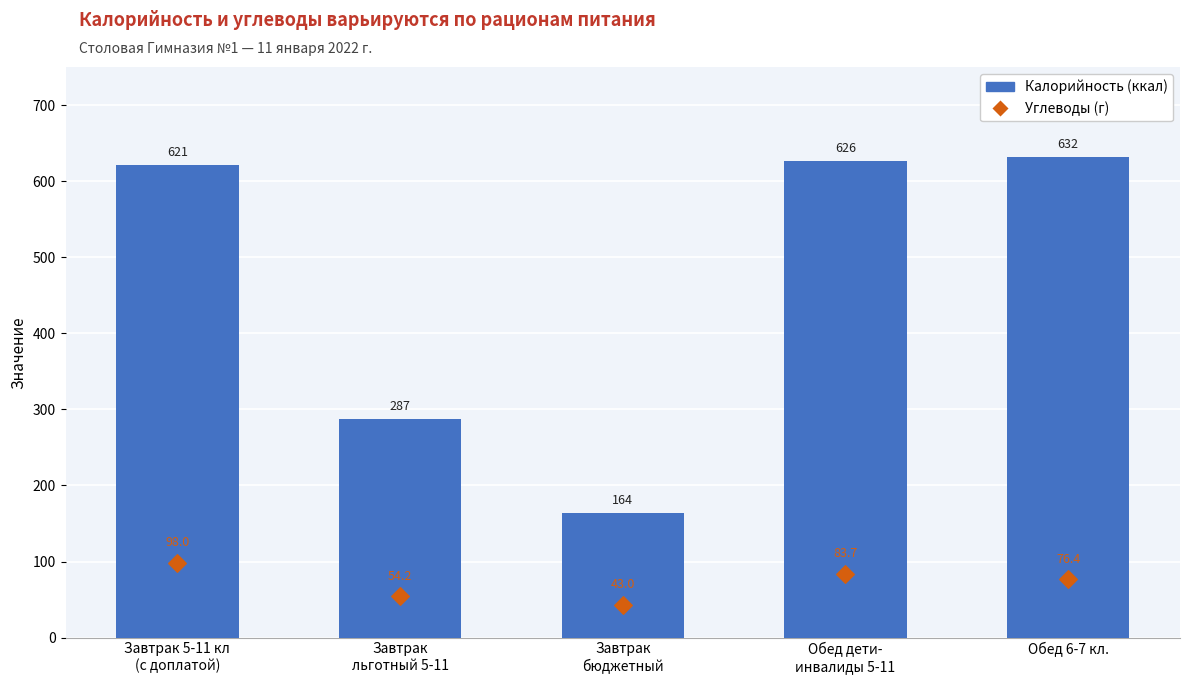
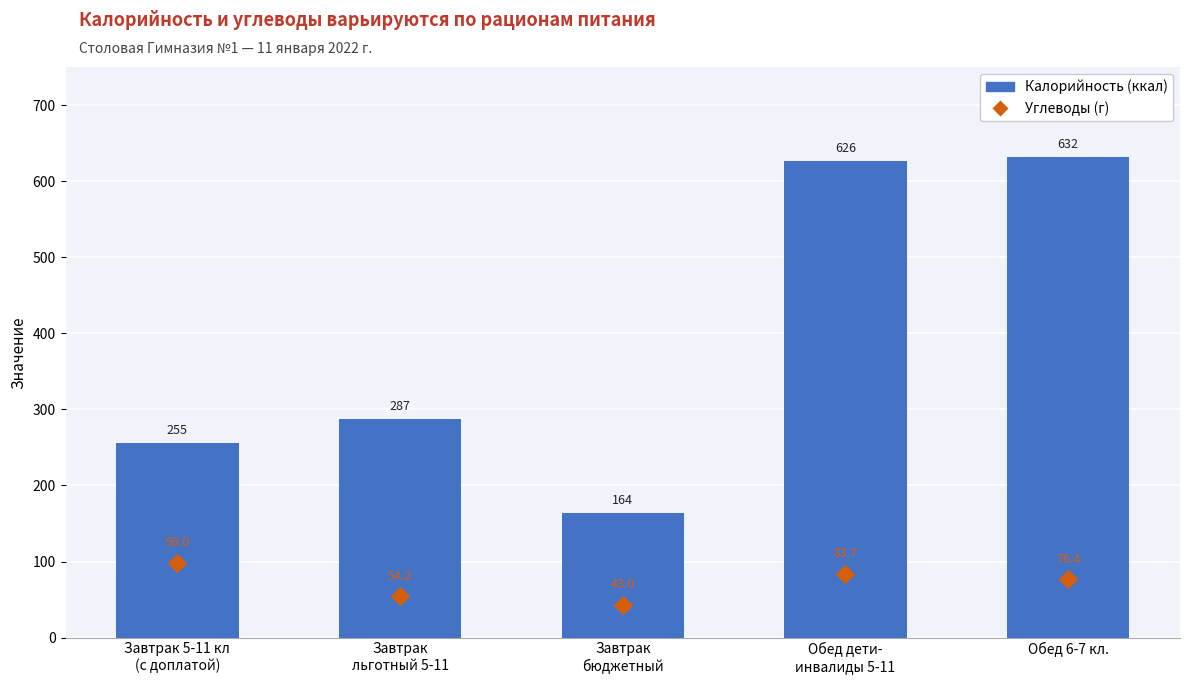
  {
    "Калорийность (ккал)": {
-     "Завтрак 5-11 кл (с доплатой)": 621,
+     "Завтрак 5-11 кл (с доплатой)": 255,
      "Завтрак льготный 5-11": 287,
      "Завтрак бюджетный": 164,
      "Обед дети- инвалиды 5-11": 626,
      "Обед 6-7 кл.": 632
    }
  }
